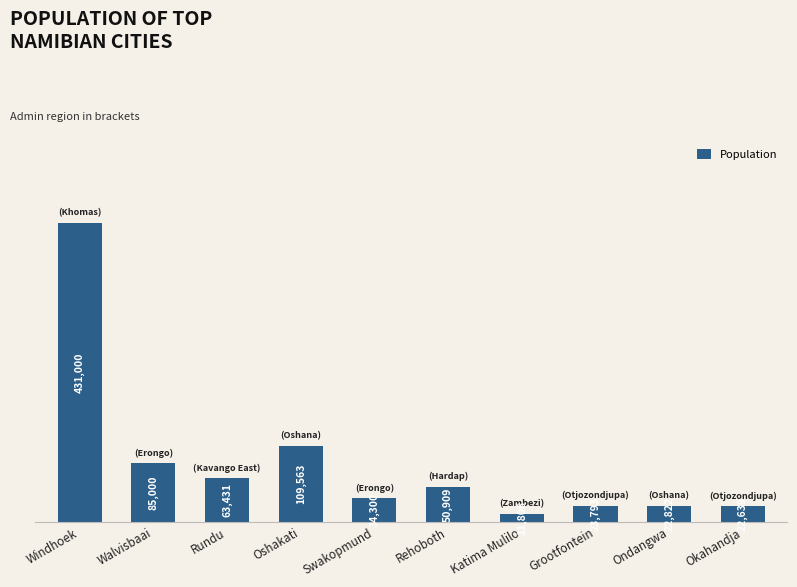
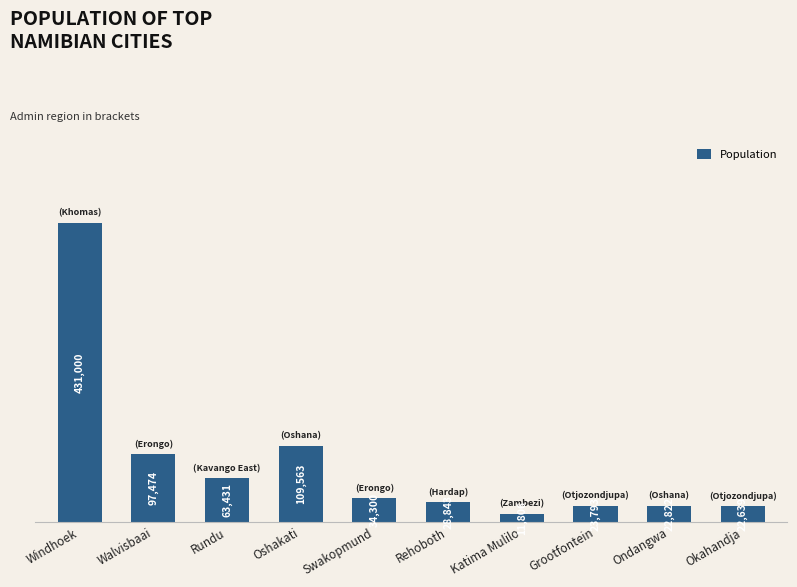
  {
    "Windhoek": "431,000",
-   "Walvisbaai": "85,000",
+   "Walvisbaai": "97,474",
    "Rundu": "63,431",
    "Oshakati": "109,563",
    "Swakopmund": "34,300",
-   "Rehoboth": "50,909"
+   "Rehoboth": "28,843"
  }
